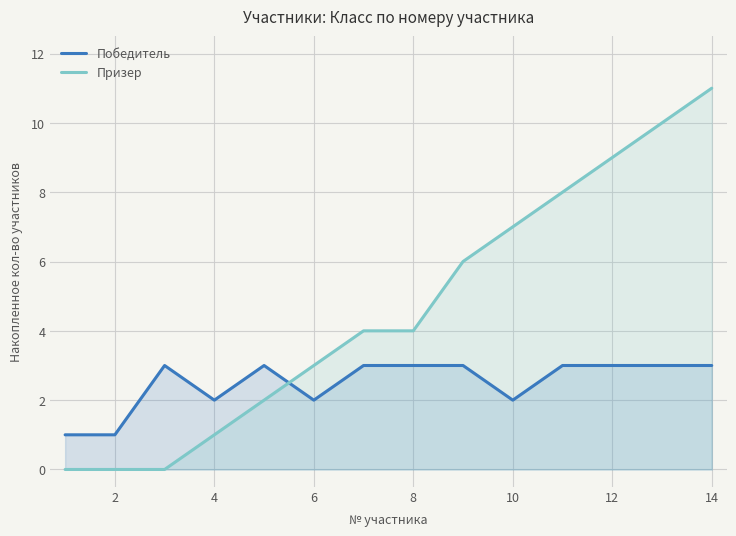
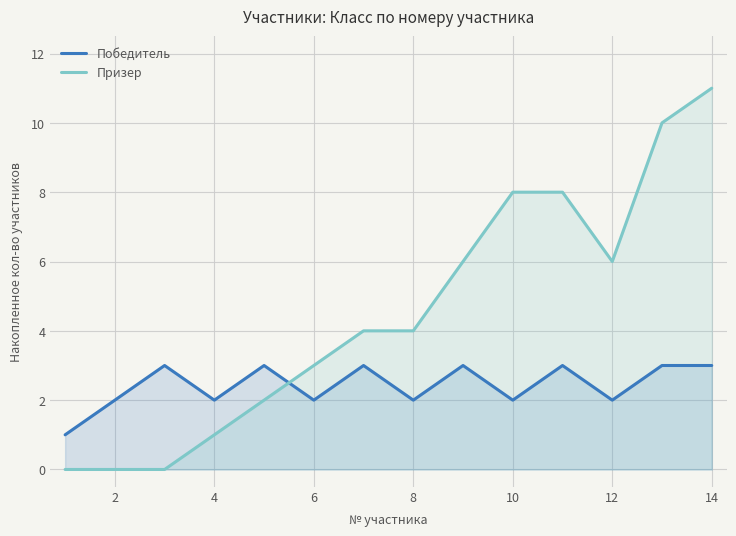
  {
    "Победитель": {
-     "2": 1,
+     "2": 2,
      "4": 2,
      "6": 2,
-     "8": 3,
+     "8": 2,
      "10": 2,
-     "12": 3,
+     "12": 2,
      "14": 3
    },
    "Призер": {
      "2": 0,
      "4": 1,
      "6": 3,
      "8": 4,
-     "10": 7,
-     "12": 9,
+     "10": 8,
+     "12": 6,
      "14": 11
    }
  }
